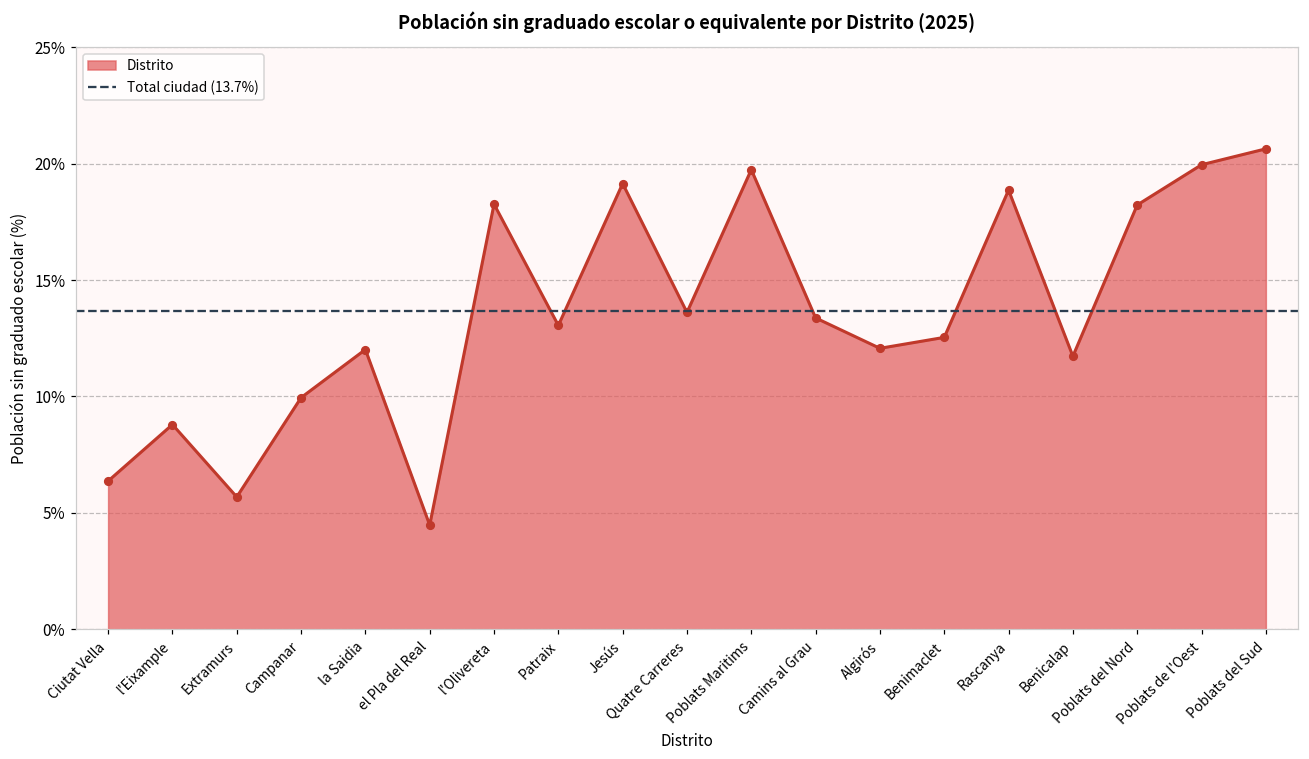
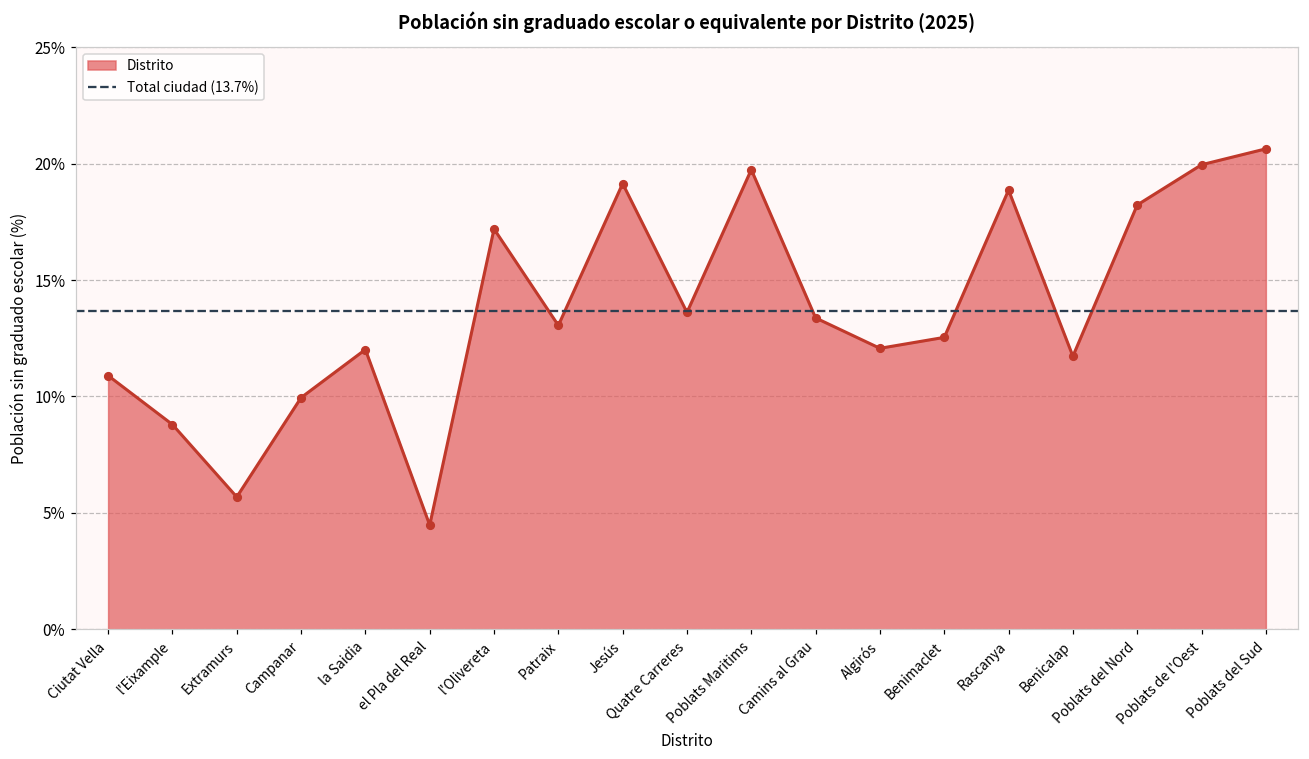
  {
-   "Ciutat Vella": "6.4%",
+   "Ciutat Vella": "10.9%",
    "l'Eixample": "8.8%",
    "Extramurs": "5.7%",
    "Campanar": "10.0%",
    "la Saidia": "12.0%",
    "el Pla del Real": "4.5%",
-   "l'Olivereta": "18.3%",
+   "l'Olivereta": "17.2%",
    "Patraix": "13.1%",
    "Jesús": "19.1%",
    "Quatre Carreres": "13.6%",
    "Poblats Maritims": "19.7%",
    "Camins al Grau": "13.4%",
    "Algirós": "12.1%",
    "Benimaclet": "12.5%",
    "Rascanya": "18.9%",
    "Benicalap": "11.7%",
    "Poblats del Nord": "18.2%",
    "Poblats de l'Oest": "19.9%",
    "Poblats del Sud": "20.6%"
  }
